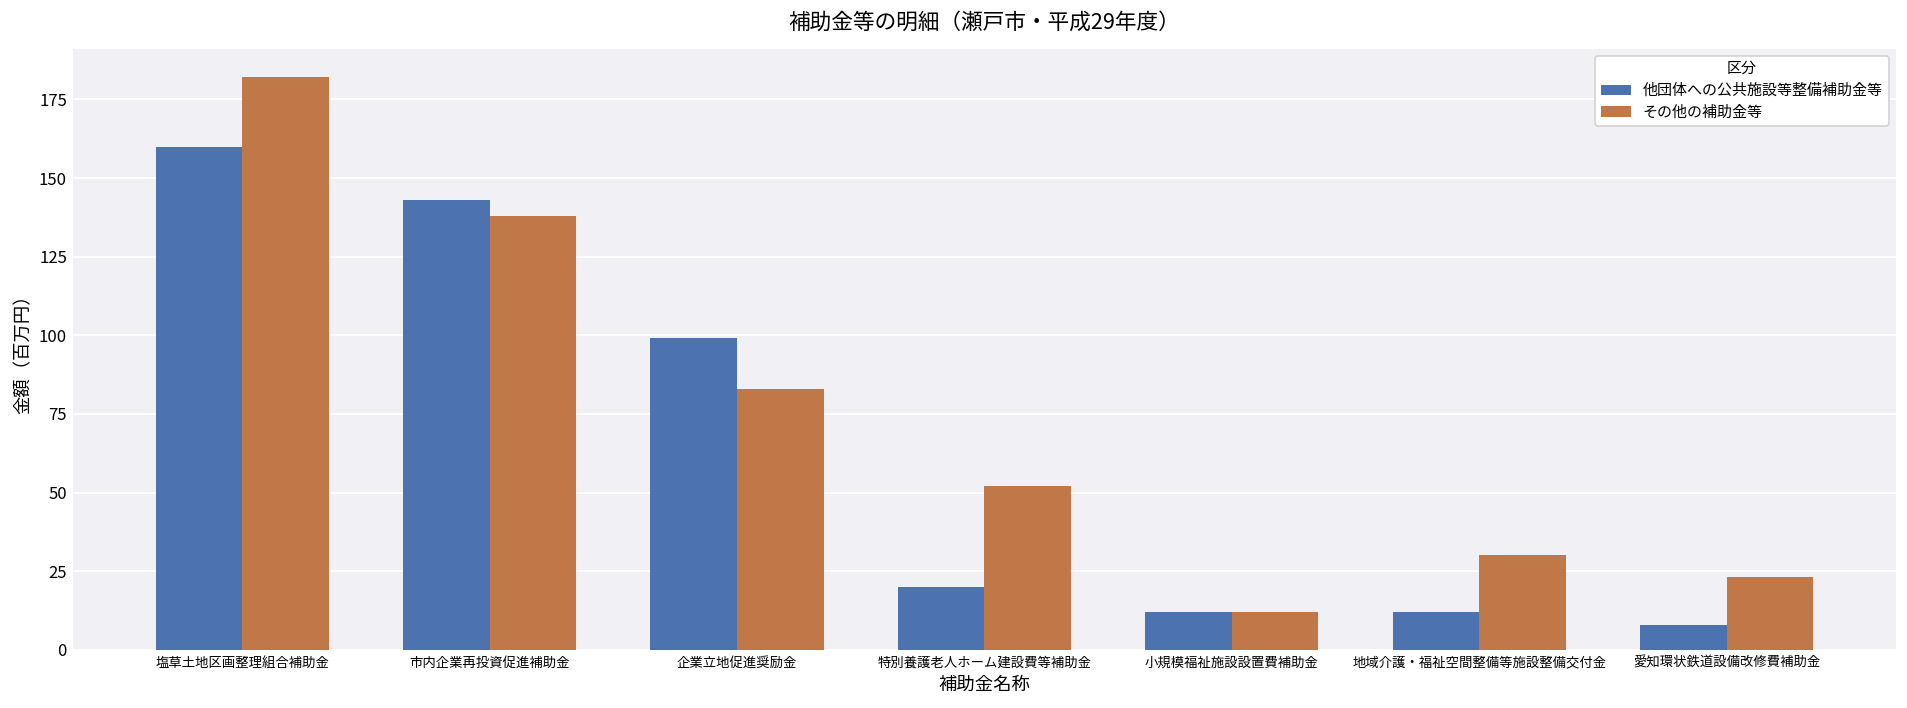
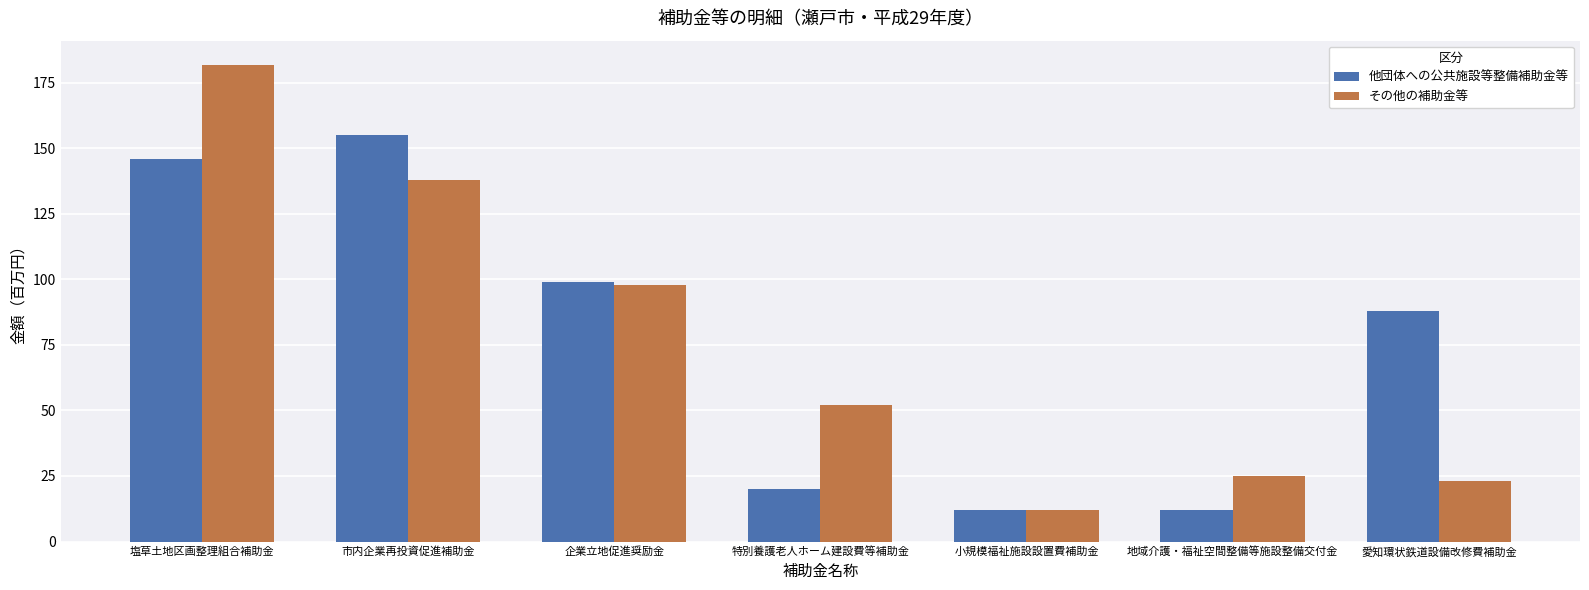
  {
    "他団体への公共施設等整備補助金等": {
-     "塩草土地区画整理組合補助金": 160,
-     "市内企業再投資促進補助金": 143,
+     "塩草土地区画整理組合補助金": 146,
+     "市内企業再投資促進補助金": 155,
      "企業立地促進奨励金": 99,
      "特別養護老人ホーム建設費等補助金": 20,
      "小規模福祉施設設置費補助金": 12,
      "地域介護・福祉空間整備等施設整備交付金": 12,
-     "愛知環状鉄道設備改修費補助金": 8
+     "愛知環状鉄道設備改修費補助金": 88
    },
    "その他の補助金等": {
      "塩草土地区画整理組合補助金": 182,
      "市内企業再投資促進補助金": 138,
-     "企業立地促進奨励金": 83,
+     "企業立地促進奨励金": 98,
      "特別養護老人ホーム建設費等補助金": 52,
      "小規模福祉施設設置費補助金": 12,
-     "地域介護・福祉空間整備等施設整備交付金": 30,
+     "地域介護・福祉空間整備等施設整備交付金": 25,
      "愛知環状鉄道設備改修費補助金": 23
    }
  }
